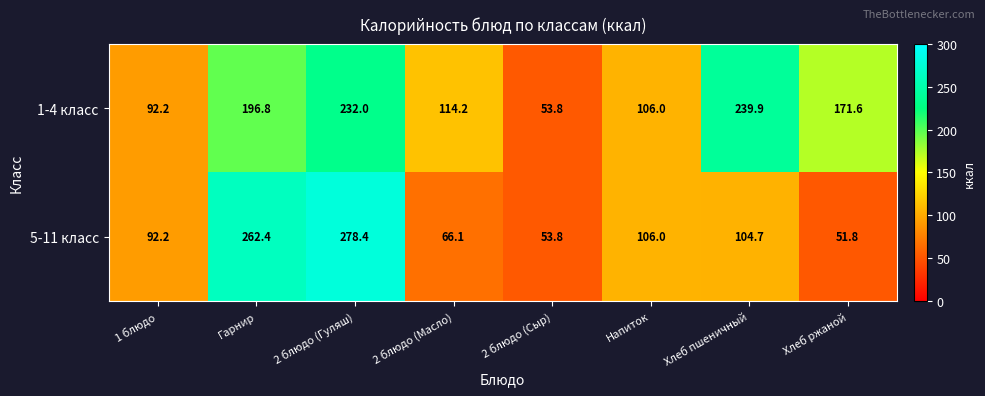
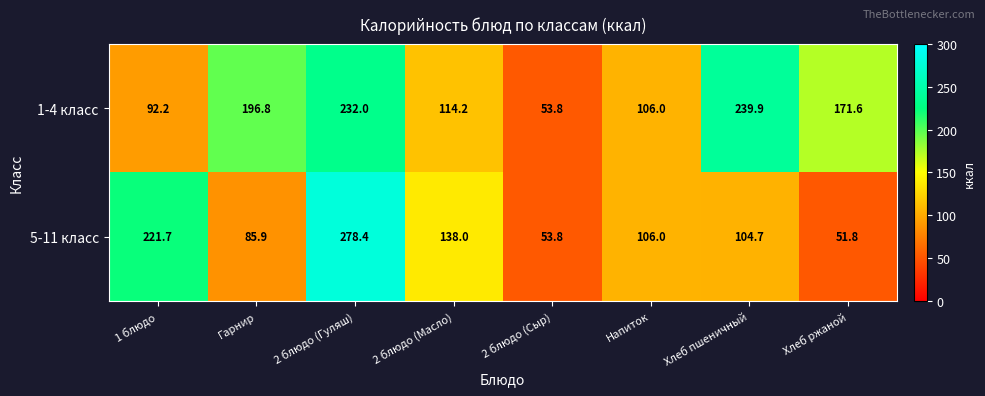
  {
    "1-4 класс": {
      "1 блюдо": 92.2,
      "Гарнир": 196.8,
      "2 блюдо (Гуляш)": 232.0,
      "2 блюдо (Масло)": 114.2,
      "2 блюдо (Сыр)": 53.8,
      "Напиток": 106.0,
      "Хлеб пшеничный": 239.9,
      "Хлеб ржаной": 171.6
    },
    "5-11 класс": {
-     "1 блюдо": 92.2,
-     "Гарнир": 262.4,
+     "1 блюдо": 221.7,
+     "Гарнир": 85.9,
      "2 блюдо (Гуляш)": 278.4,
-     "2 блюдо (Масло)": 66.1,
+     "2 блюдо (Масло)": 138.0,
      "2 блюдо (Сыр)": 53.8,
      "Напиток": 106.0,
      "Хлеб пшеничный": 104.7,
      "Хлеб ржаной": 51.8
    }
  }
